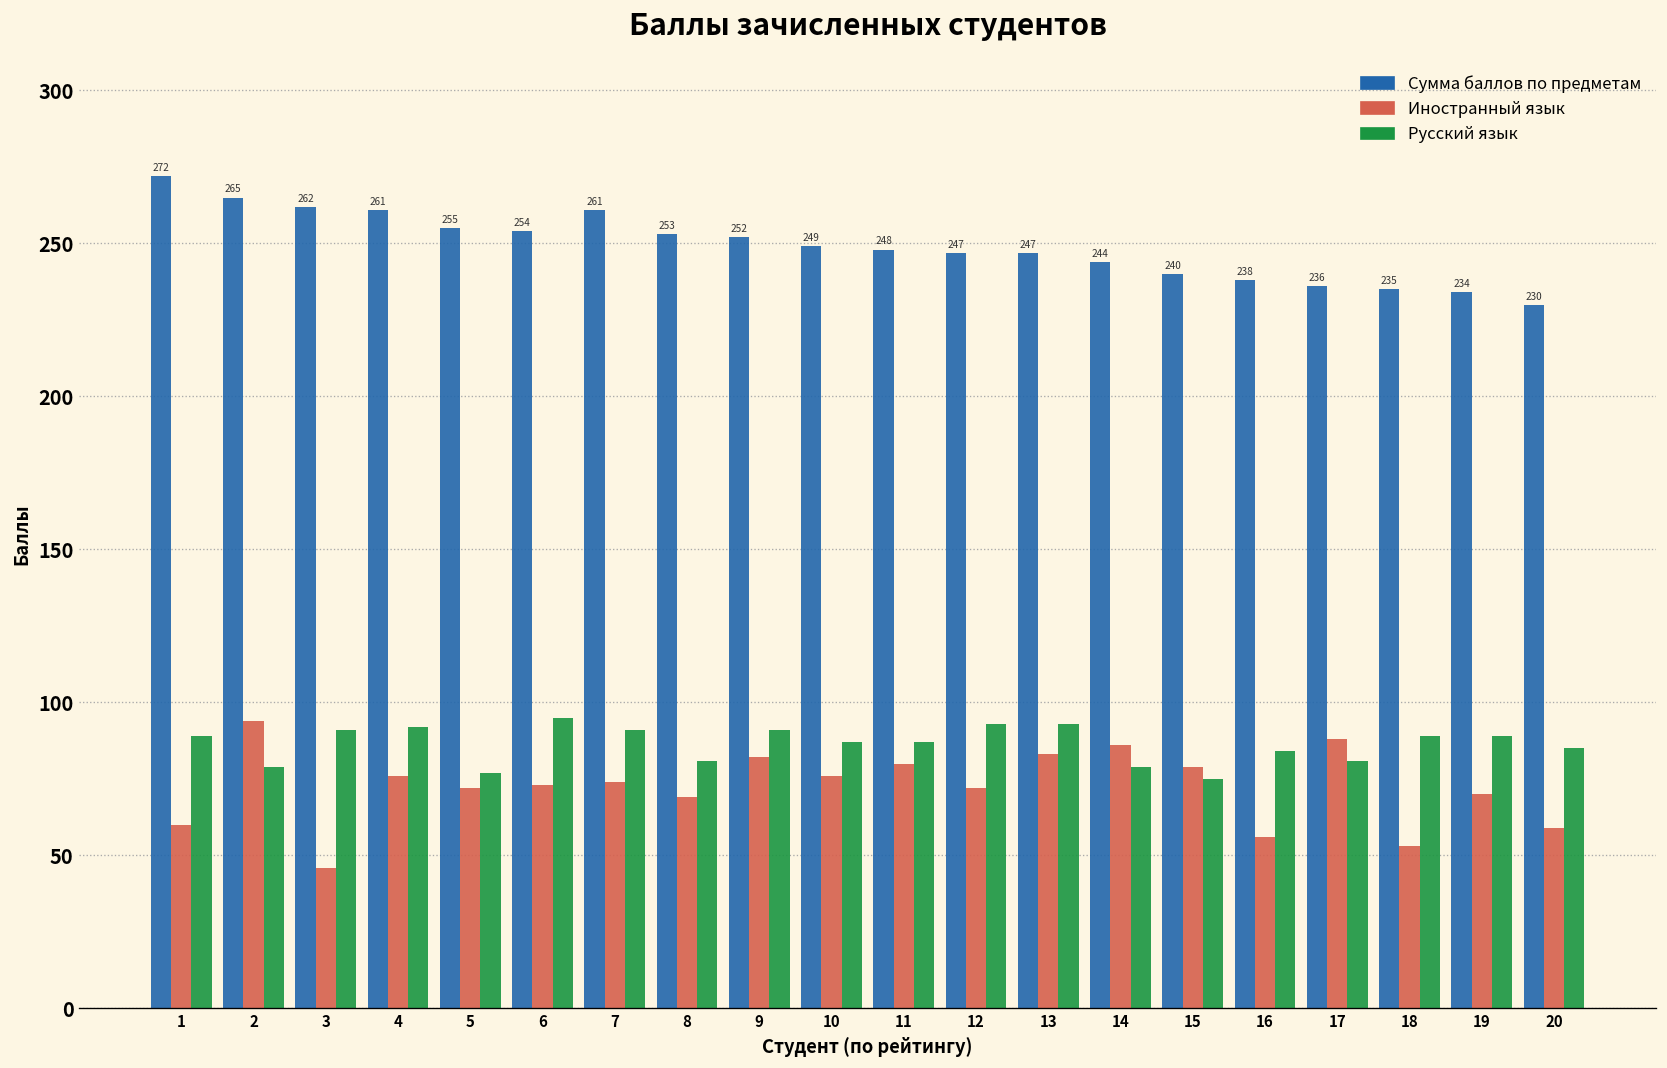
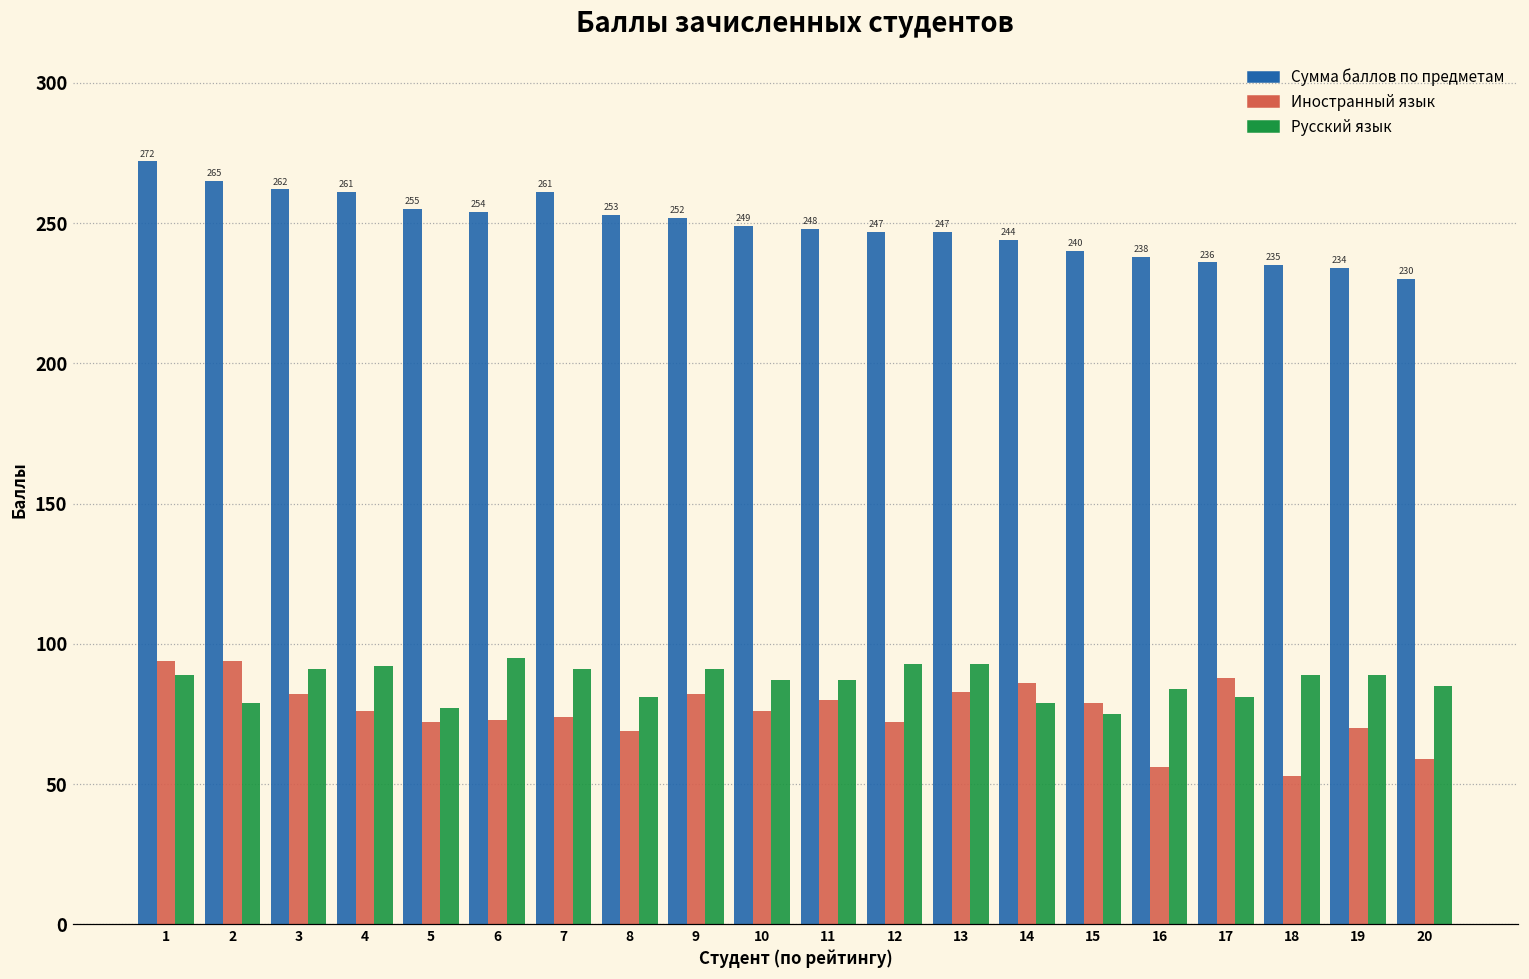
  {
    "Сумма баллов по предметам": {
      "1": 272,
      "2": 265,
      "3": 262,
      "4": 261,
      "5": 255,
      "6": 254,
      "7": 261,
      "8": 253,
      "9": 252,
      "10": 249,
      "11": 248,
      "12": 247,
      "13": 247,
      "14": 244,
      "15": 240,
      "16": 238,
      "17": 236,
      "18": 235,
      "19": 234,
      "20": 230
    },
    "Иностранный язык": {
-     "1": 60,
+     "1": 94,
      "2": 94,
-     "3": 46,
+     "3": 82,
      "4": 76,
      "5": 72,
      "6": 73,
      "7": 74,
      "8": 69,
      "9": 82,
      "10": 76,
      "11": 80,
      "12": 72,
      "13": 83,
      "14": 86,
      "15": 79,
      "16": 56,
      "17": 88,
      "18": 53,
      "19": 70,
      "20": 59
    },
    "Русский язык": {
      "1": 89,
      "2": 79,
      "3": 91,
      "4": 92,
      "5": 77,
      "6": 95,
      "7": 91,
      "8": 81,
      "9": 91,
      "10": 87,
      "11": 87,
      "12": 93,
      "13": 93,
      "14": 79,
      "15": 75,
      "16": 84,
      "17": 81,
      "18": 89,
      "19": 89,
      "20": 85
    }
  }
